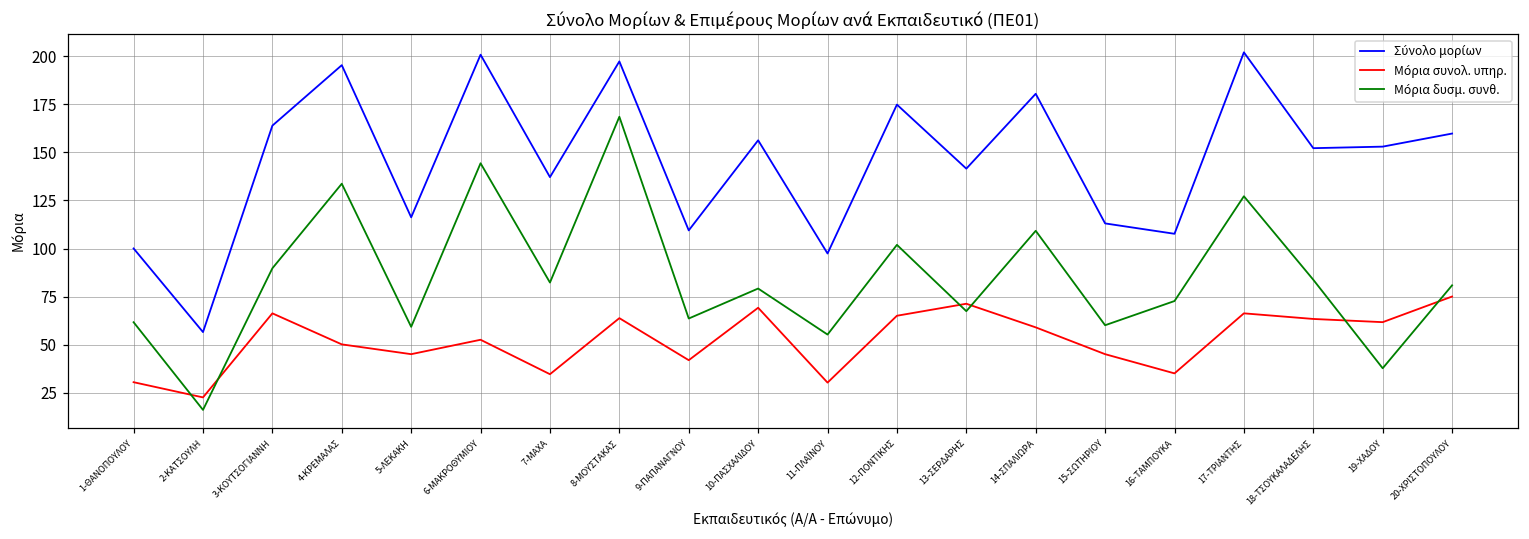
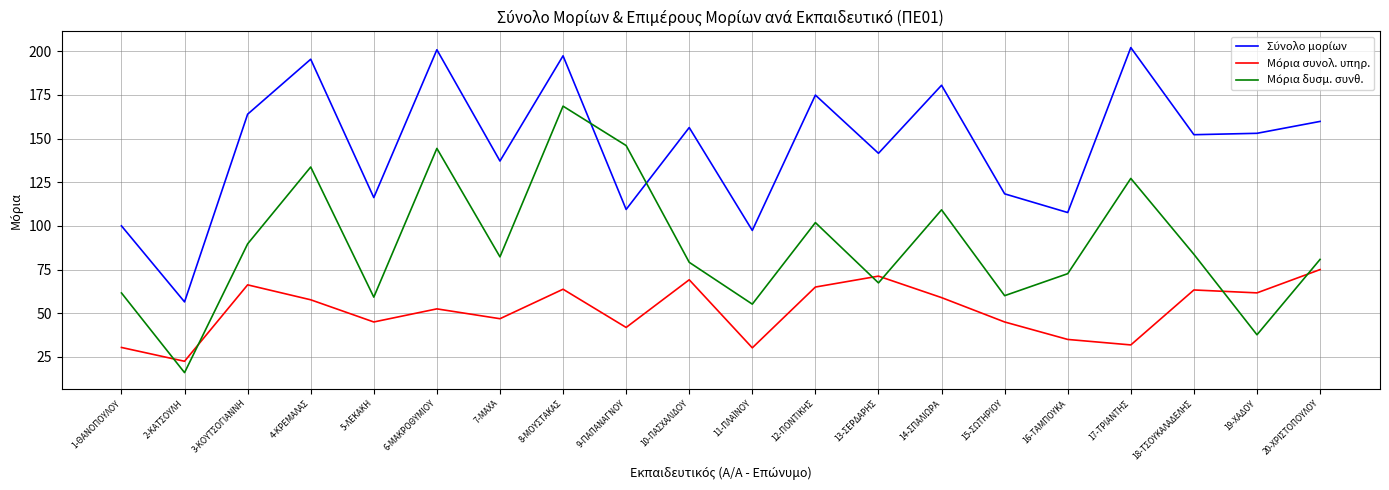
  {
    "Σύνολο μορίων": {
      "1-ΘΑΝΟΠΟΥΛΟΥ": 100,
      "2-ΚΑΤΣΟΥΛΗ": 57,
      "3-ΚΟΥΤΣΟΓΙΑΝΝΗ": 164,
      "4-ΚΡΕΜΑΛΑΣ": 195,
      "5-ΛΕΚΑΚΗ": 116,
      "6-ΜΑΚΡΟΘΥΜΙΟΥ": 201,
      "7-ΜΑΧΑ": 137,
      "8-ΜΟΥΣΤΑΚΑΣ": 197,
      "9-ΠΑΠΑΝΑΓΝΟΥ": 109,
      "10-ΠΑΣΧΑΛΙΔΟΥ": 156,
      "11-ΠΛΑΪΝΟΥ": 97,
      "12-ΠΟΝΤΙΚΗΣ": 175,
      "13-ΣΕΡΔΑΡΗΣ": 142,
      "14-ΣΠΑΛΙΩΡΑ": 181,
-     "15-ΣΩΤΗΡΙΟΥ": 113,
+     "15-ΣΩΤΗΡΙΟΥ": 118,
      "16-ΤΑΜΠΟΥΚΑ": 108,
      "17-ΤΡΙΑΝΤΗΣ": 202,
      "18-ΤΣΟΥΚΑΛΑΔΕΛΗΣ": 152,
      "19-ΧΑΔΟΥ": 153,
      "20-ΧΡΙΣΤΟΠΟΥΛΟΥ": 160
    },
    "Μόρια συνολ. υπηρ.": {
      "1-ΘΑΝΟΠΟΥΛΟΥ": 30,
      "2-ΚΑΤΣΟΥΛΗ": 23,
      "3-ΚΟΥΤΣΟΓΙΑΝΝΗ": 66,
-     "4-ΚΡΕΜΑΛΑΣ": 50,
+     "4-ΚΡΕΜΑΛΑΣ": 58,
      "5-ΛΕΚΑΚΗ": 45,
      "6-ΜΑΚΡΟΘΥΜΙΟΥ": 53,
-     "7-ΜΑΧΑ": 35,
+     "7-ΜΑΧΑ": 47,
      "8-ΜΟΥΣΤΑΚΑΣ": 64,
      "9-ΠΑΠΑΝΑΓΝΟΥ": 42,
      "10-ΠΑΣΧΑΛΙΔΟΥ": 69,
      "11-ΠΛΑΪΝΟΥ": 30,
      "12-ΠΟΝΤΙΚΗΣ": 65,
      "13-ΣΕΡΔΑΡΗΣ": 71,
      "14-ΣΠΑΛΙΩΡΑ": 59,
      "15-ΣΩΤΗΡΙΟΥ": 45,
      "16-ΤΑΜΠΟΥΚΑ": 35,
-     "17-ΤΡΙΑΝΤΗΣ": 66,
+     "17-ΤΡΙΑΝΤΗΣ": 32,
      "18-ΤΣΟΥΚΑΛΑΔΕΛΗΣ": 63,
      "19-ΧΑΔΟΥ": 62,
      "20-ΧΡΙΣΤΟΠΟΥΛΟΥ": 75
    },
    "Μόρια δυσμ. συνθ.": {
      "1-ΘΑΝΟΠΟΥΛΟΥ": 62,
      "2-ΚΑΤΣΟΥΛΗ": 16,
      "3-ΚΟΥΤΣΟΓΙΑΝΝΗ": 90,
      "4-ΚΡΕΜΑΛΑΣ": 134,
      "5-ΛΕΚΑΚΗ": 59,
      "6-ΜΑΚΡΟΘΥΜΙΟΥ": 144,
      "7-ΜΑΧΑ": 82,
      "8-ΜΟΥΣΤΑΚΑΣ": 169,
-     "9-ΠΑΠΑΝΑΓΝΟΥ": 64,
+     "9-ΠΑΠΑΝΑΓΝΟΥ": 146,
      "10-ΠΑΣΧΑΛΙΔΟΥ": 79,
      "11-ΠΛΑΪΝΟΥ": 55,
      "12-ΠΟΝΤΙΚΗΣ": 102,
      "13-ΣΕΡΔΑΡΗΣ": 67,
      "14-ΣΠΑΛΙΩΡΑ": 109,
      "15-ΣΩΤΗΡΙΟΥ": 60,
      "16-ΤΑΜΠΟΥΚΑ": 73,
      "17-ΤΡΙΑΝΤΗΣ": 127,
      "18-ΤΣΟΥΚΑΛΑΔΕΛΗΣ": 84,
      "19-ΧΑΔΟΥ": 38,
      "20-ΧΡΙΣΤΟΠΟΥΛΟΥ": 81
    }
  }
